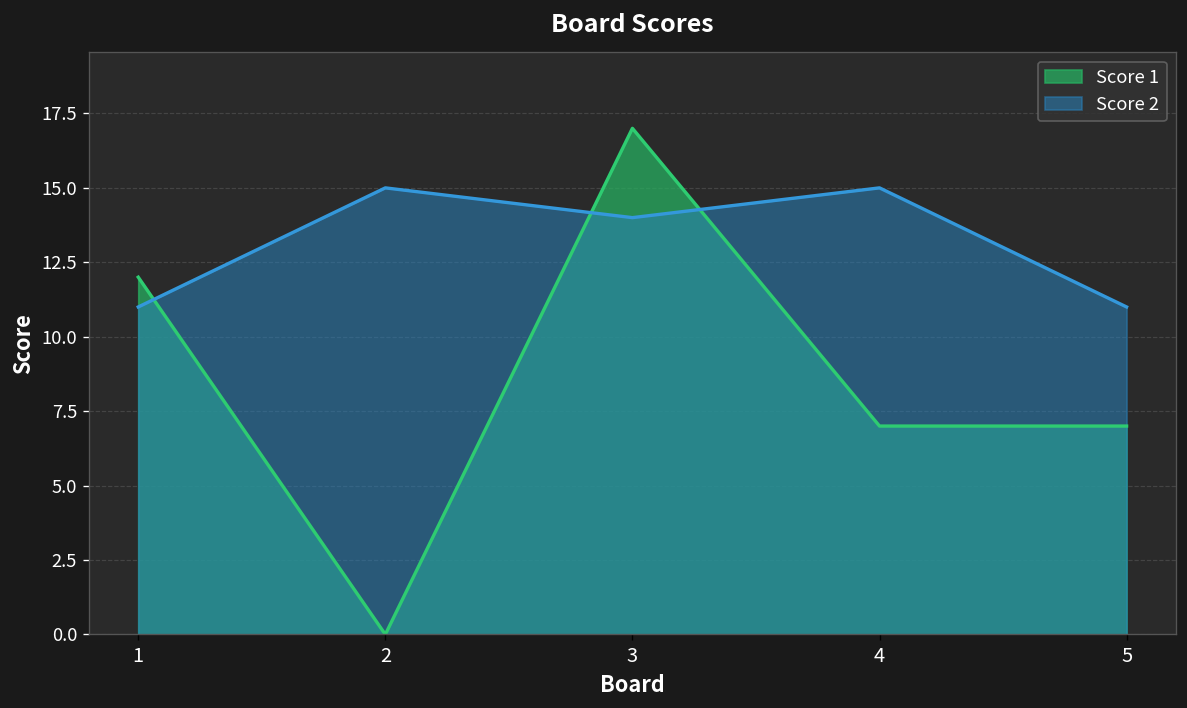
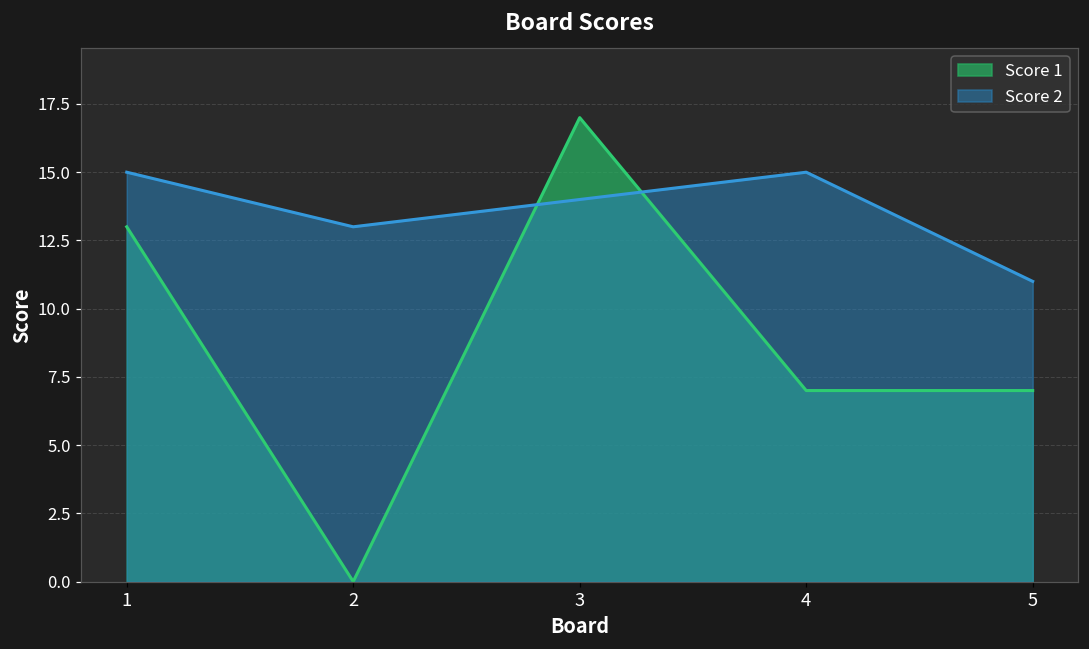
  {
    "Score 1": {
-     "1": 12,
+     "1": 13,
      "2": 0,
      "3": 17,
      "4": 7,
      "5": 7
    },
    "Score 2": {
-     "1": 11,
-     "2": 15,
+     "1": 15,
+     "2": 13,
      "3": 14,
      "4": 15,
      "5": 11
    }
  }
